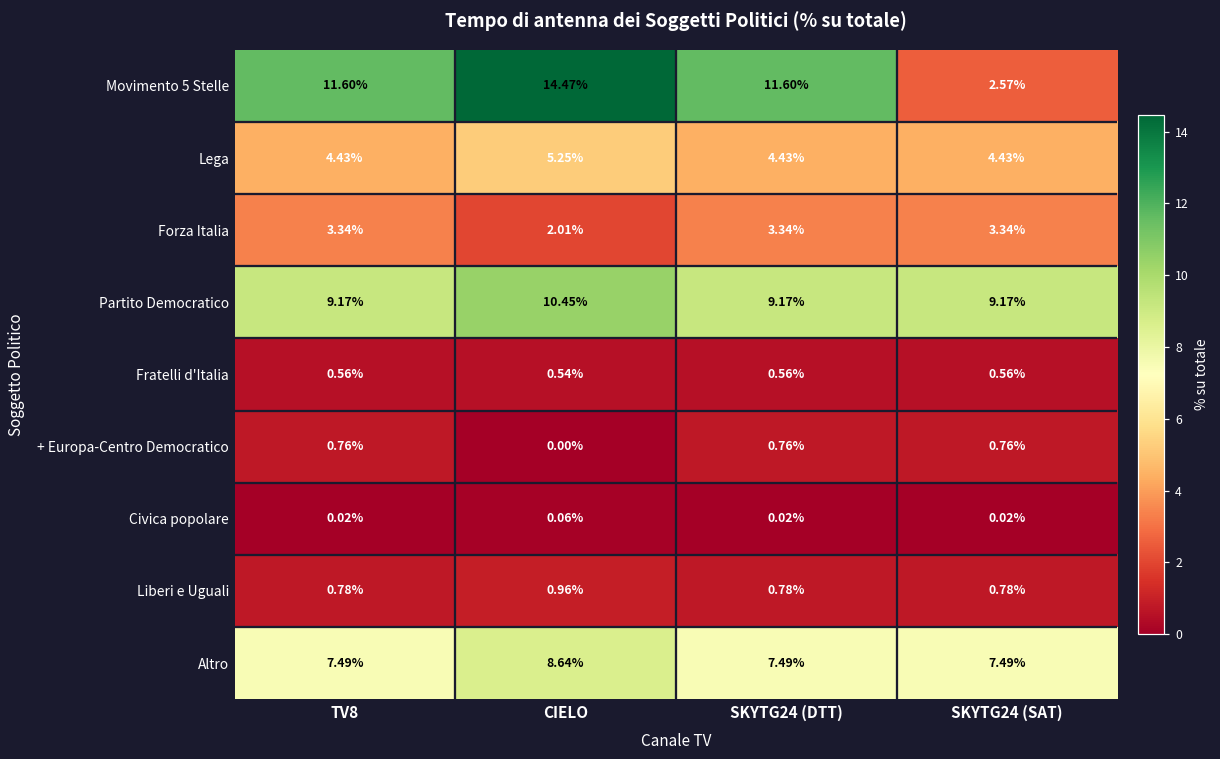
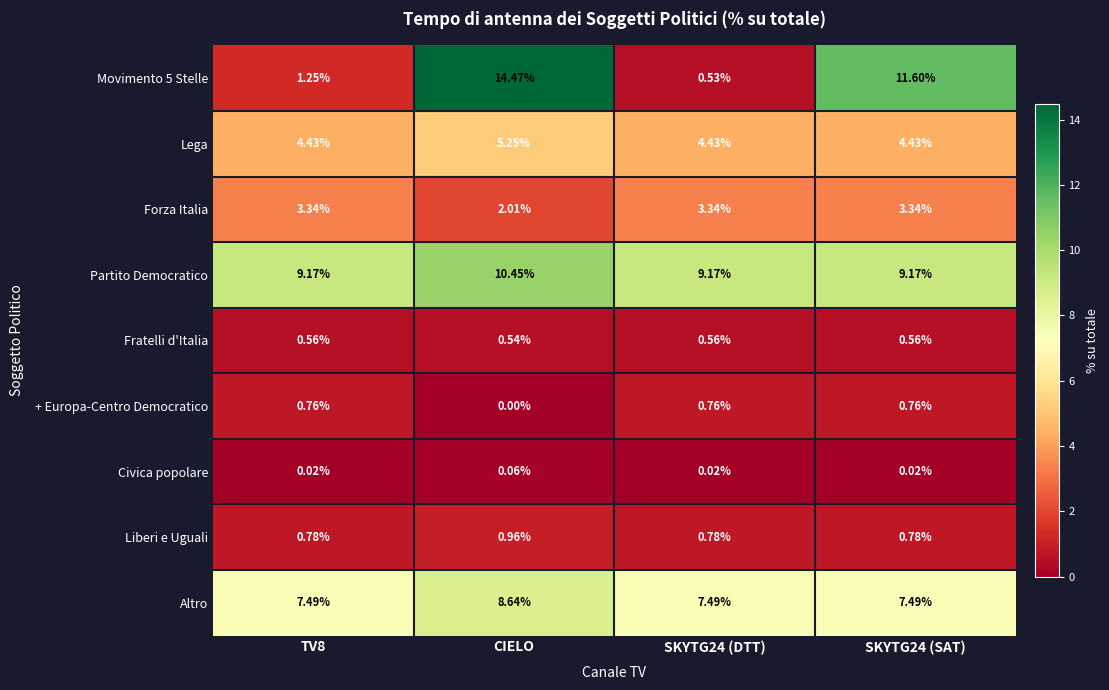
  {
    "Movimento 5 Stelle": {
-     "TV8": "11.60%",
+     "TV8": "1.25%",
      "CIELO": "14.47%",
-     "SKYTG24 (DTT)": "11.60%",
-     "SKYTG24 (SAT)": "2.57%"
+     "SKYTG24 (DTT)": "0.53%",
+     "SKYTG24 (SAT)": "11.60%"
    },
    "Lega": {
      "TV8": "4.43%",
      "CIELO": "5.25%",
      "SKYTG24 (DTT)": "4.43%",
      "SKYTG24 (SAT)": "4.43%"
    },
    "Forza Italia": {
      "TV8": "3.34%",
      "CIELO": "2.01%",
      "SKYTG24 (DTT)": "3.34%",
      "SKYTG24 (SAT)": "3.34%"
    },
    "Partito Democratico": {
      "TV8": "9.17%",
      "CIELO": "10.45%",
      "SKYTG24 (DTT)": "9.17%",
      "SKYTG24 (SAT)": "9.17%"
    },
    "Fratelli d'Italia": {
      "TV8": "0.56%",
      "CIELO": "0.54%",
      "SKYTG24 (DTT)": "0.56%",
      "SKYTG24 (SAT)": "0.56%"
    },
    "+ Europa-Centro Democratico": {
      "TV8": "0.76%",
      "CIELO": "0.00%",
      "SKYTG24 (DTT)": "0.76%",
      "SKYTG24 (SAT)": "0.76%"
    },
    "Civica popolare": {
      "TV8": "0.02%",
      "CIELO": "0.06%",
      "SKYTG24 (DTT)": "0.02%",
      "SKYTG24 (SAT)": "0.02%"
    },
    "Liberi e Uguali": {
      "TV8": "0.78%",
      "CIELO": "0.96%",
      "SKYTG24 (DTT)": "0.78%",
      "SKYTG24 (SAT)": "0.78%"
    },
    "Altro": {
      "TV8": "7.49%",
      "CIELO": "8.64%",
      "SKYTG24 (DTT)": "7.49%",
      "SKYTG24 (SAT)": "7.49%"
    }
  }
